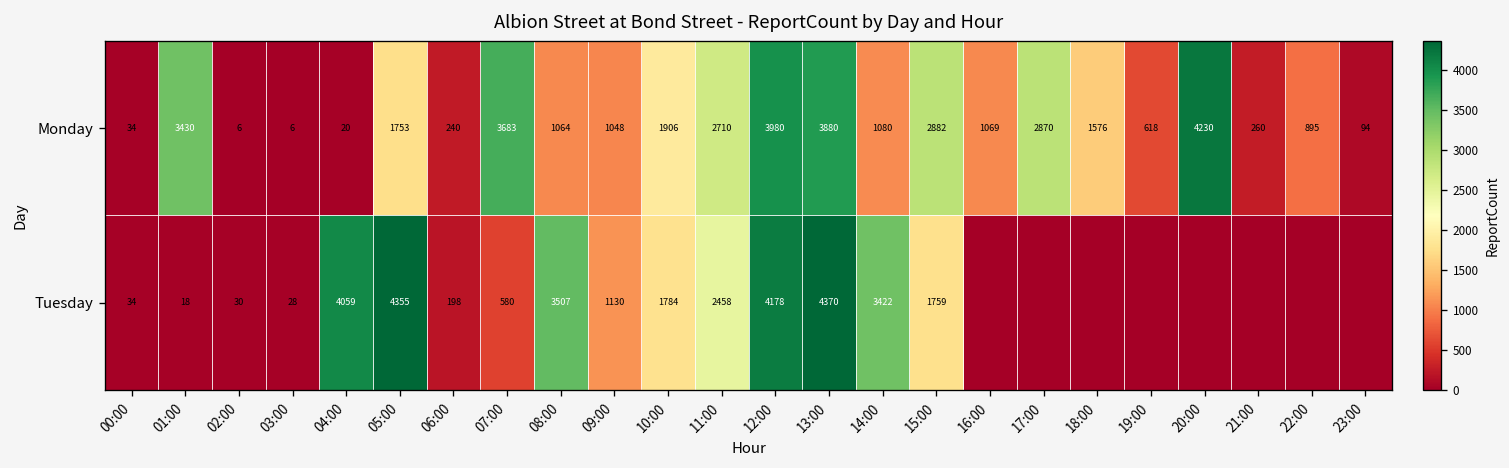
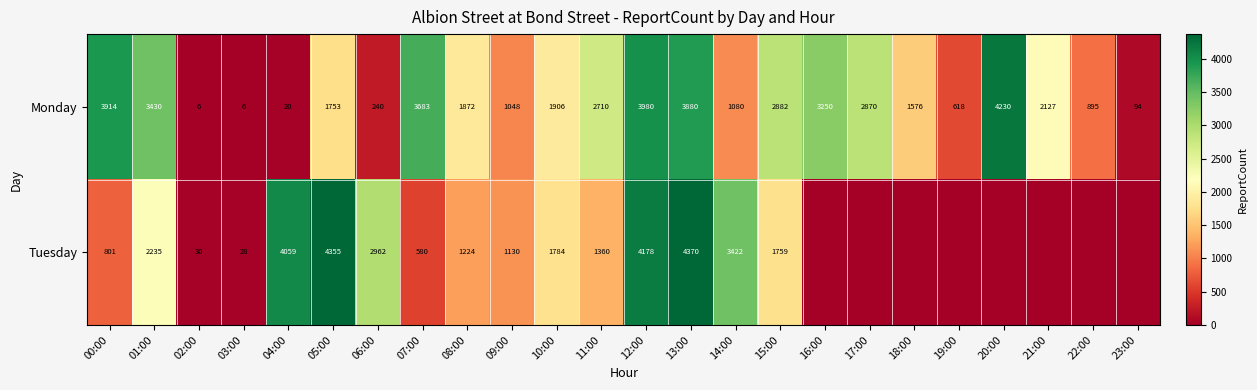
  {
    "Monday": {
-     "00:00": 34,
+     "00:00": 3914,
      "01:00": 3430,
      "02:00": 6,
      "03:00": 6,
      "04:00": 20,
      "05:00": 1753,
      "06:00": 240,
      "07:00": 3683,
-     "08:00": 1064,
+     "08:00": 1872,
      "09:00": 1048,
      "10:00": 1906,
      "11:00": 2710,
      "12:00": 3980,
      "13:00": 3880,
      "14:00": 1080,
      "15:00": 2882,
-     "16:00": 1069,
+     "16:00": 3250,
      "17:00": 2870,
      "18:00": 1576,
      "19:00": 618,
      "20:00": 4230,
-     "21:00": 260,
+     "21:00": 2127,
      "22:00": 895,
      "23:00": 94
    },
    "Tuesday": {
-     "00:00": 34,
-     "01:00": 18,
+     "00:00": 801,
+     "01:00": 2235,
      "02:00": 30,
      "03:00": 28,
      "04:00": 4059,
      "05:00": 4355,
-     "06:00": 198,
+     "06:00": 2962,
      "07:00": 580,
-     "08:00": 3507,
+     "08:00": 1224,
      "09:00": 1130,
      "10:00": 1784,
-     "11:00": 2458,
+     "11:00": 1360,
      "12:00": 4178,
      "13:00": 4370,
      "14:00": 3422,
      "15:00": 1759
    }
  }
